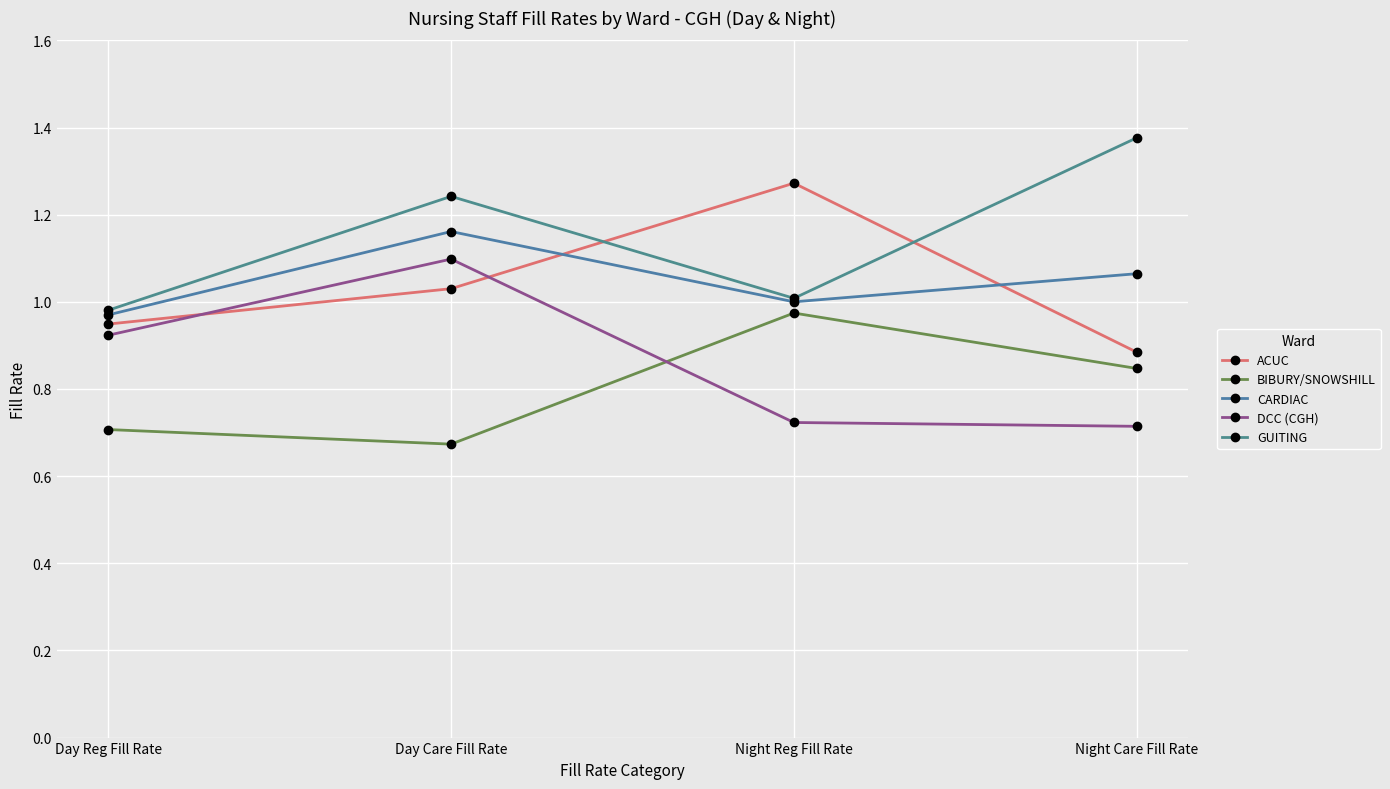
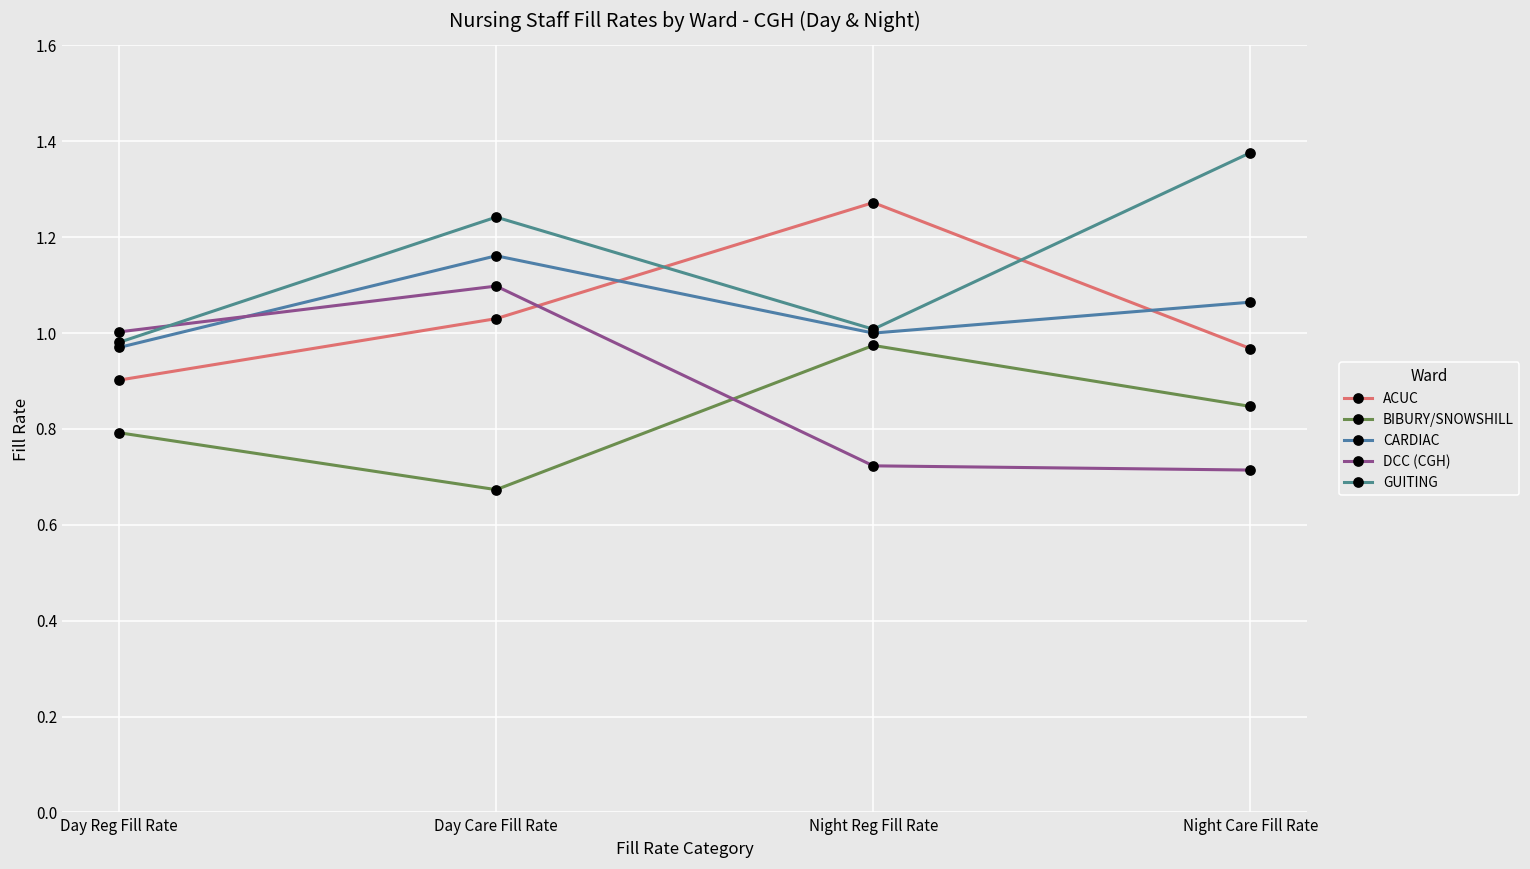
  {
    "ACUC": {
-     "Day Reg Fill Rate": 0.95,
+     "Day Reg Fill Rate": 0.90,
      "Day Care Fill Rate": 1.03,
      "Night Reg Fill Rate": 1.27,
-     "Night Care Fill Rate": 0.88
+     "Night Care Fill Rate": 0.97
    },
    "BIBURY/SNOWSHILL": {
-     "Day Reg Fill Rate": 0.71,
+     "Day Reg Fill Rate": 0.79,
      "Day Care Fill Rate": 0.67,
      "Night Reg Fill Rate": 0.97,
      "Night Care Fill Rate": 0.85
    },
    "DCC (CGH)": {
-     "Day Reg Fill Rate": 0.92,
+     "Day Reg Fill Rate": 1.00,
      "Day Care Fill Rate": 1.10,
      "Night Reg Fill Rate": 0.72,
      "Night Care Fill Rate": 0.71
    }
  }
